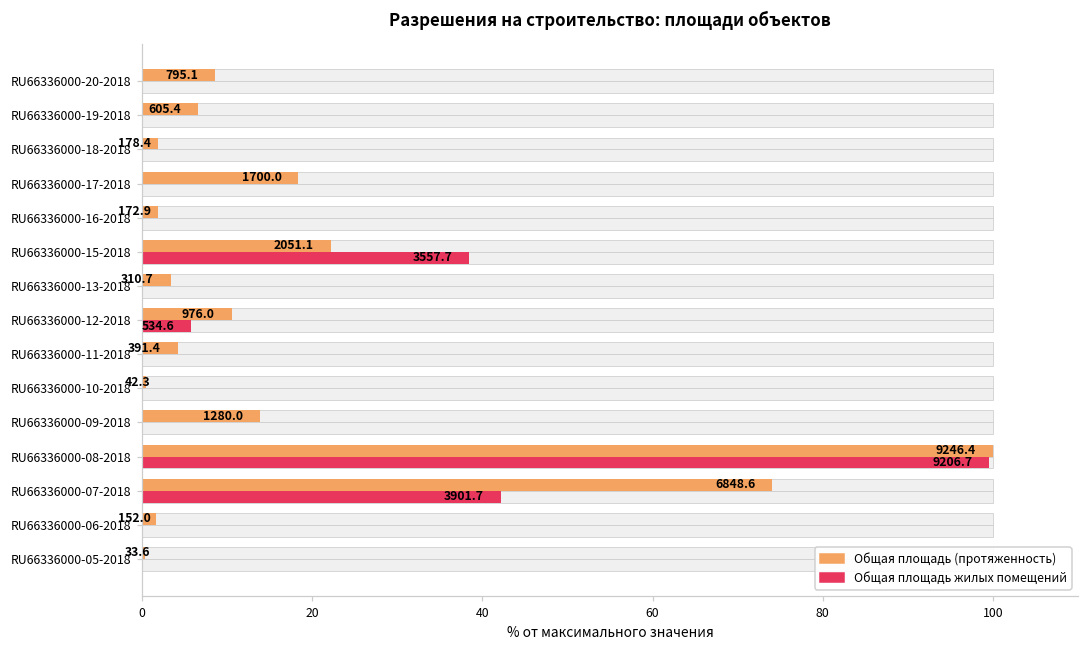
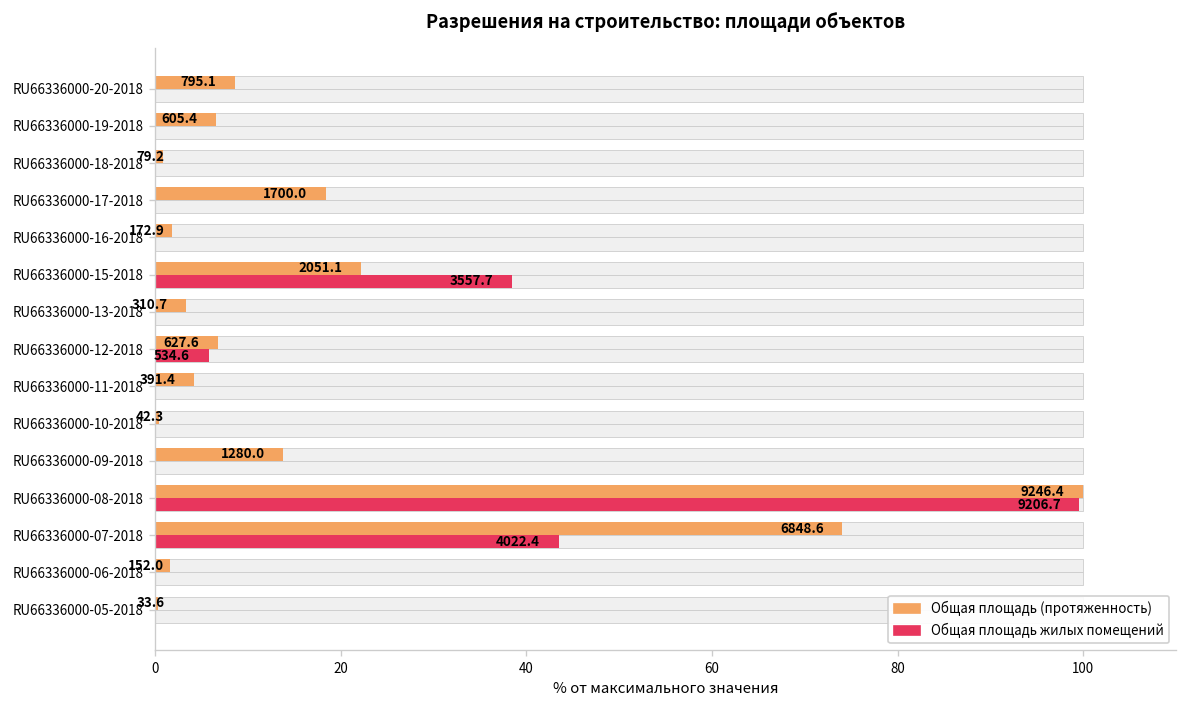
  {
    "Общая площадь (протяженность)": {
-     "RU66336000-18-2018": 178.4,
-     "RU66336000-12-2018": 976.0
+     "RU66336000-18-2018": 79.2,
+     "RU66336000-12-2018": 627.6
    },
    "Общая площадь жилых помещений": {
-     "RU66336000-07-2018": 3901.7
+     "RU66336000-07-2018": 4022.4
    }
  }
